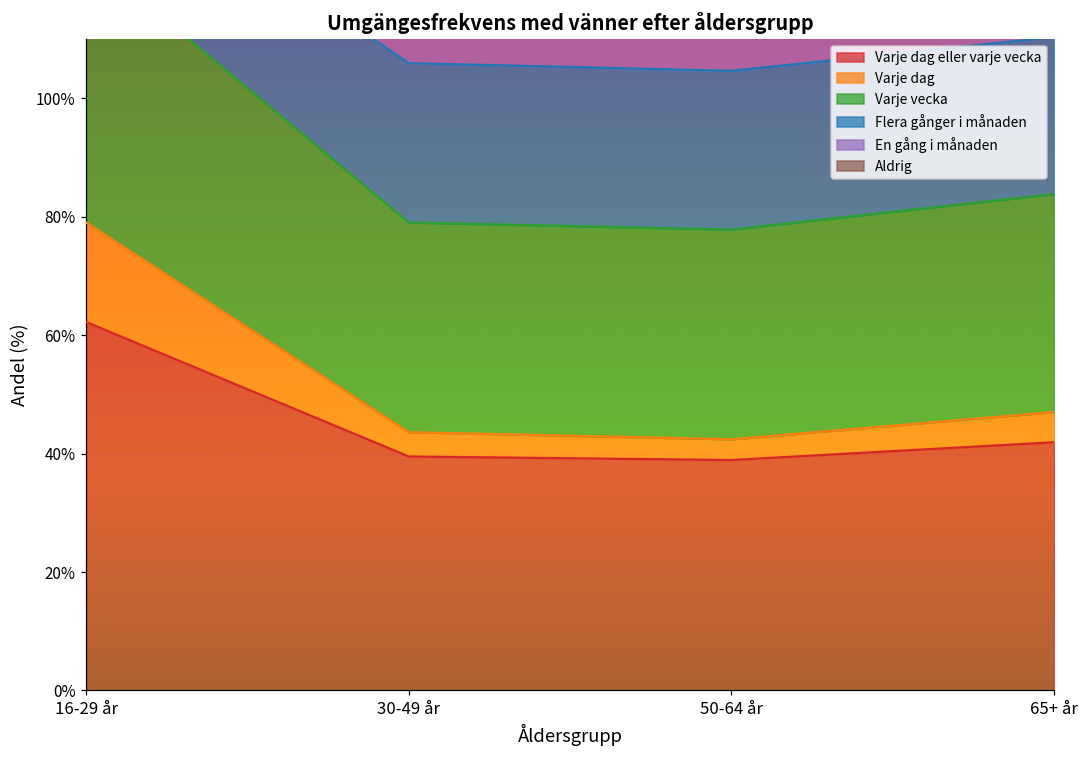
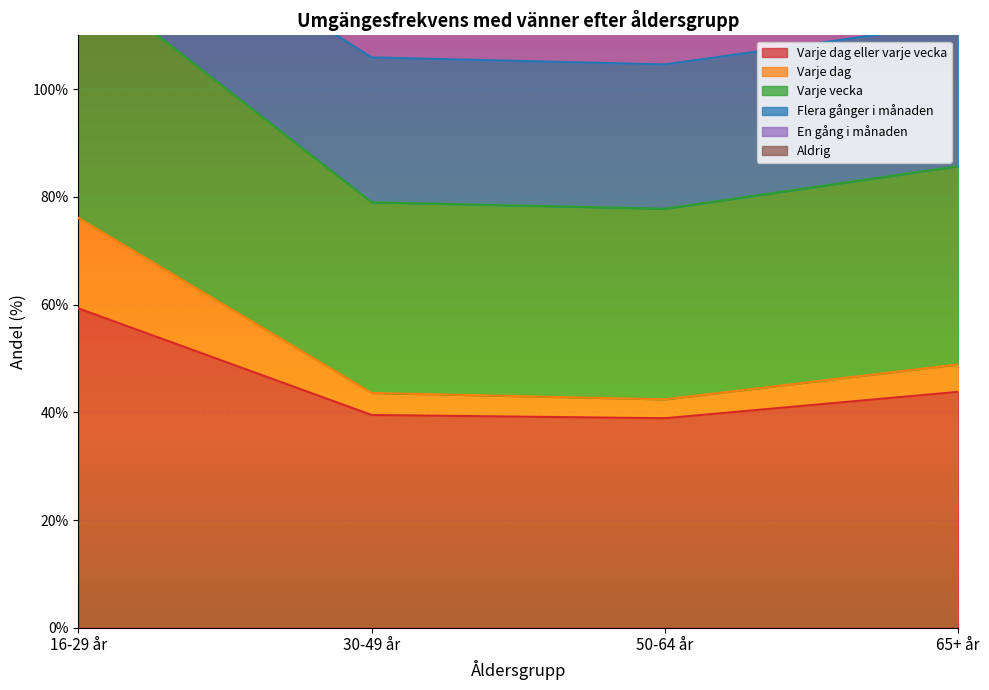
  {
    "Varje dag eller varje vecka": {
-     "16-29 år": "62%",
+     "16-29 år": "59%",
      "30-49 år": "40%",
      "50-64 år": "39%",
-     "65+ år": "42%"
+     "65+ år": "44%"
    },
    "Varje dag": {
      "16-29 år": "17%",
      "30-49 år": "4%",
      "50-64 år": "4%",
      "65+ år": "5%"
    },
    "Varje vecka": {
      "30-49 år": "35%",
      "50-64 år": "35%",
      "65+ år": "37%"
    },
    "Flera gånger i månaden": {
      "30-49 år": "27%",
      "50-64 år": "27%"
    }
  }
